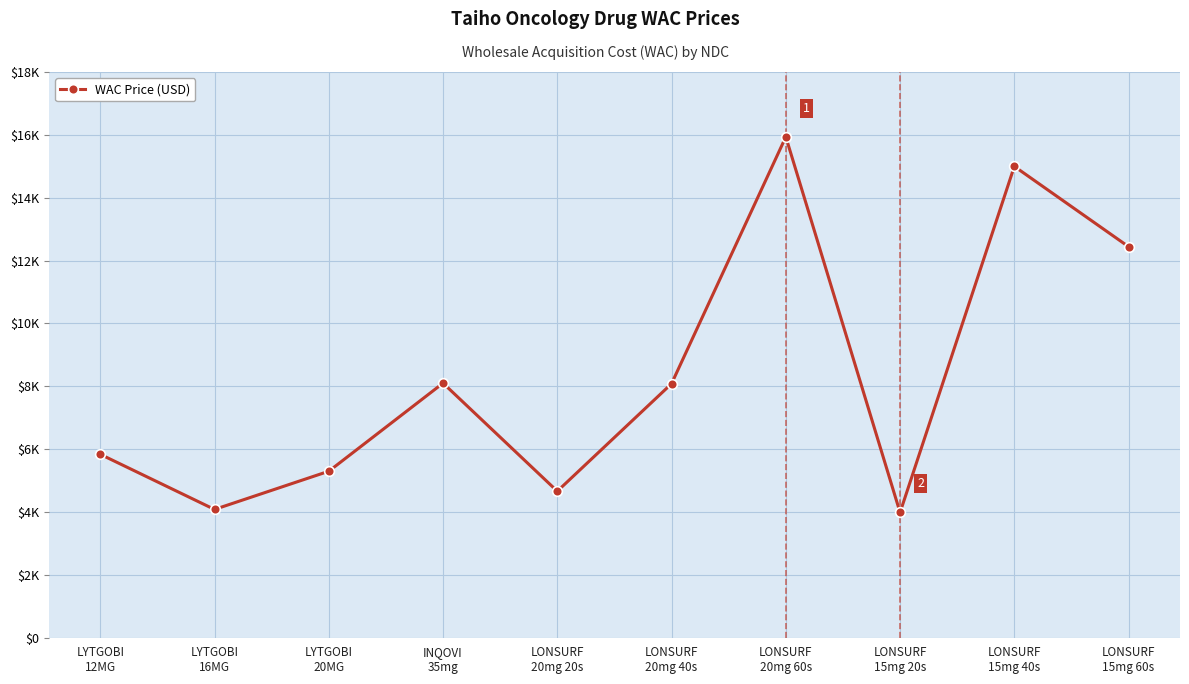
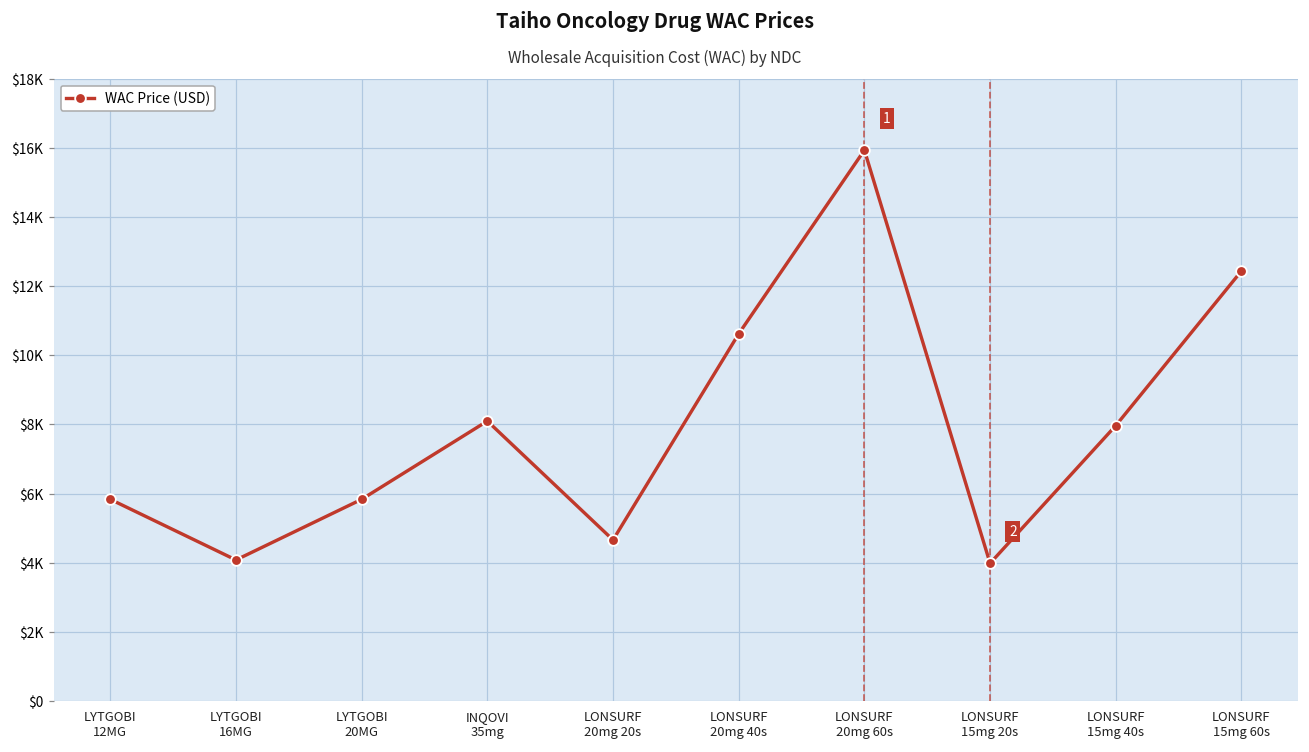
  {
    "LYTGOBI 12MG": "$5800",
    "LYTGOBI 16MG": "$4100",
-   "LYTGOBI 20MG": "$5300",
+   "LYTGOBI 20MG": "$5800",
    "INQOVI 35mg": "$8100",
    "LONSURF 20mg 20s": "$4700",
-   "LONSURF 20mg 40s": "$8100",
+   "LONSURF 20mg 40s": "$10600",
    "LONSURF 20mg 60s": "$15900",
    "LONSURF 15mg 20s": "$4000",
-   "LONSURF 15mg 40s": "$15000",
+   "LONSURF 15mg 40s": "$8000",
    "LONSURF 15mg 60s": "$12400"
  }
